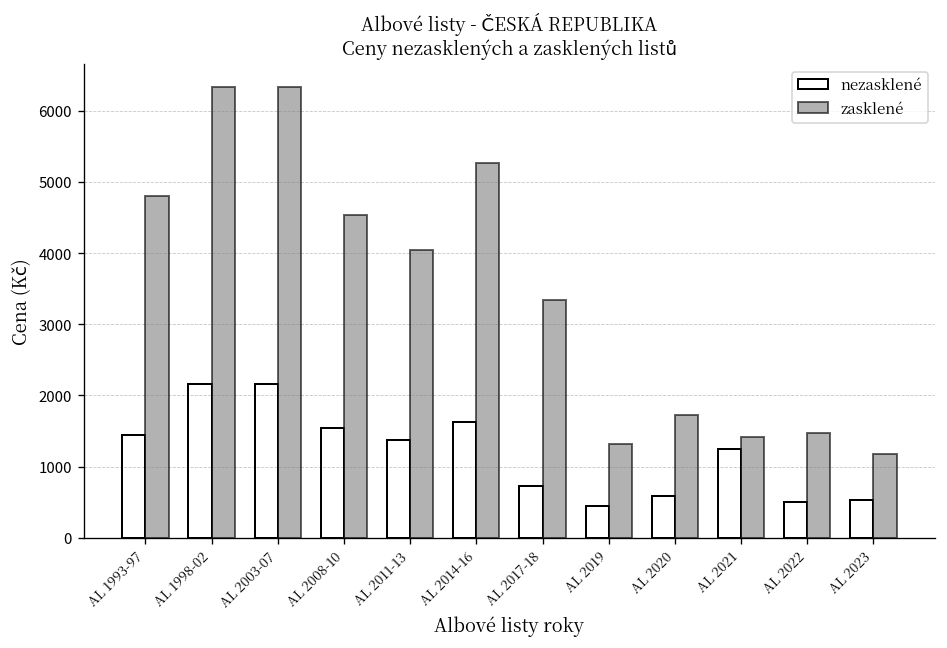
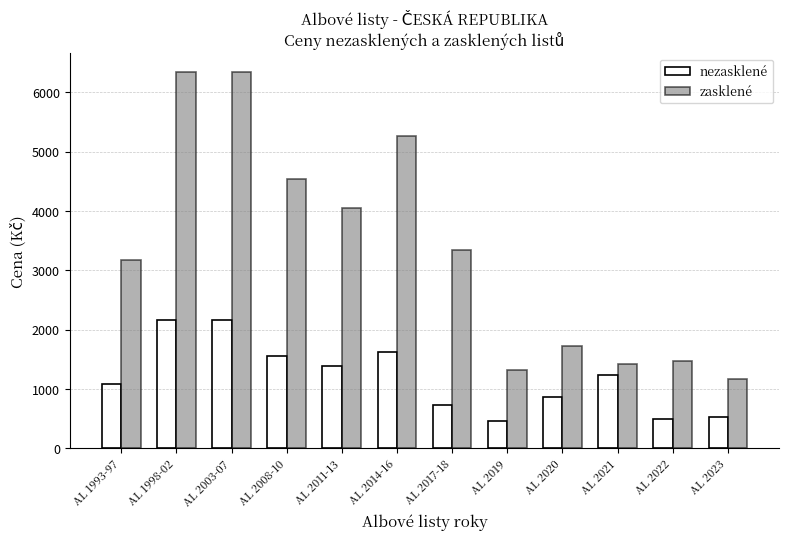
  {
    "nezasklené": {
-     "AL 1993-97": 1400,
+     "AL 1993-97": 1100,
      "AL 1998-02": 2200,
      "AL 2003-07": 2200,
      "AL 2008-10": 1500,
      "AL 2011-13": 1400,
      "AL 2014-16": 1600,
      "AL 2017-18": 700,
      "AL 2019": 500,
-     "AL 2020": 600,
+     "AL 2020": 900,
      "AL 2021": 1200,
      "AL 2022": 500,
      "AL 2023": 500
    },
    "zasklené": {
-     "AL 1993-97": 4800,
+     "AL 1993-97": 3200,
      "AL 1998-02": 6300,
      "AL 2003-07": 6300,
      "AL 2008-10": 4500,
      "AL 2011-13": 4100,
      "AL 2014-16": 5300,
      "AL 2017-18": 3300,
      "AL 2019": 1300,
      "AL 2020": 1700,
      "AL 2021": 1400,
      "AL 2022": 1500,
      "AL 2023": 1200
    }
  }
